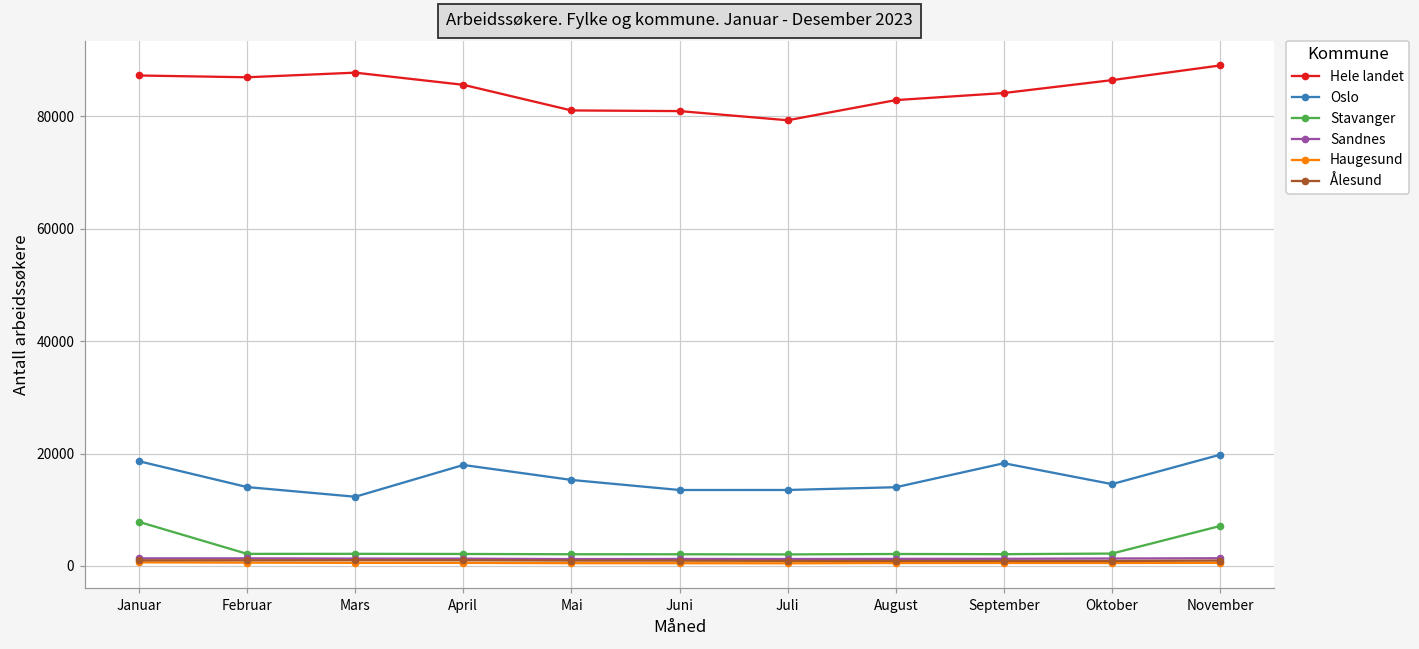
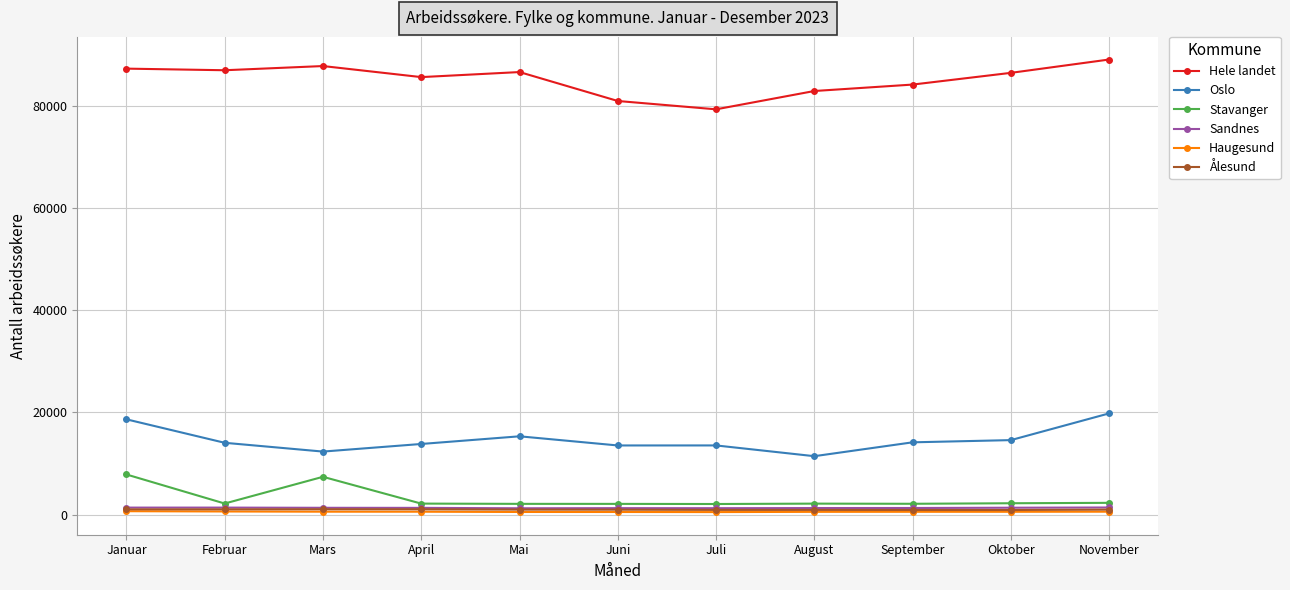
  {
    "Hele landet": {
      "Januar": 87000,
      "Februar": 87000,
      "Mars": 88000,
      "April": 86000,
-     "Mai": 81000,
+     "Mai": 87000,
      "Juni": 81000,
      "Juli": 79000,
      "August": 83000,
      "September": 84000,
      "Oktober": 86000,
      "November": 89000
    },
    "Oslo": {
      "Januar": 19000,
      "Februar": 14000,
      "Mars": 12000,
-     "April": 18000,
+     "April": 14000,
      "Mai": 15000,
      "Juni": 14000,
      "Juli": 14000,
-     "August": 14000,
-     "September": 18000,
+     "August": 11000,
+     "September": 14000,
      "Oktober": 15000,
      "November": 20000
    },
    "Stavanger": {
      "Januar": 8000,
      "Februar": 2000,
-     "Mars": 2000,
+     "Mars": 7000,
      "April": 2000,
      "Mai": 2000,
      "Juni": 2000,
      "Juli": 2000,
      "August": 2000,
      "September": 2000,
      "Oktober": 2000,
-     "November": 7000
+     "November": 2000
    }
  }
